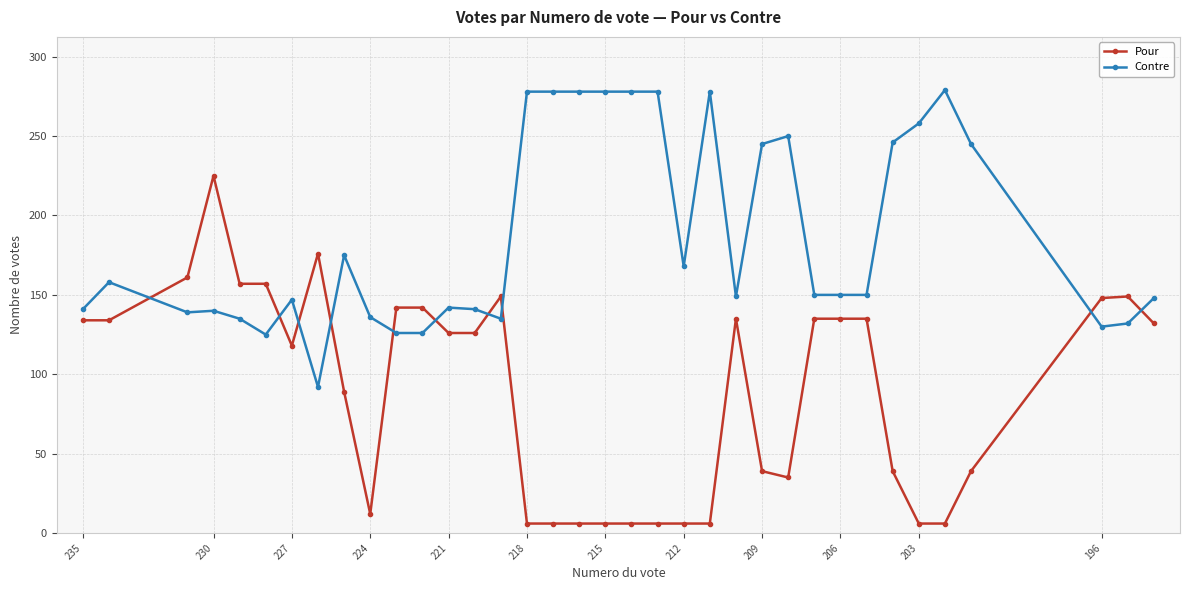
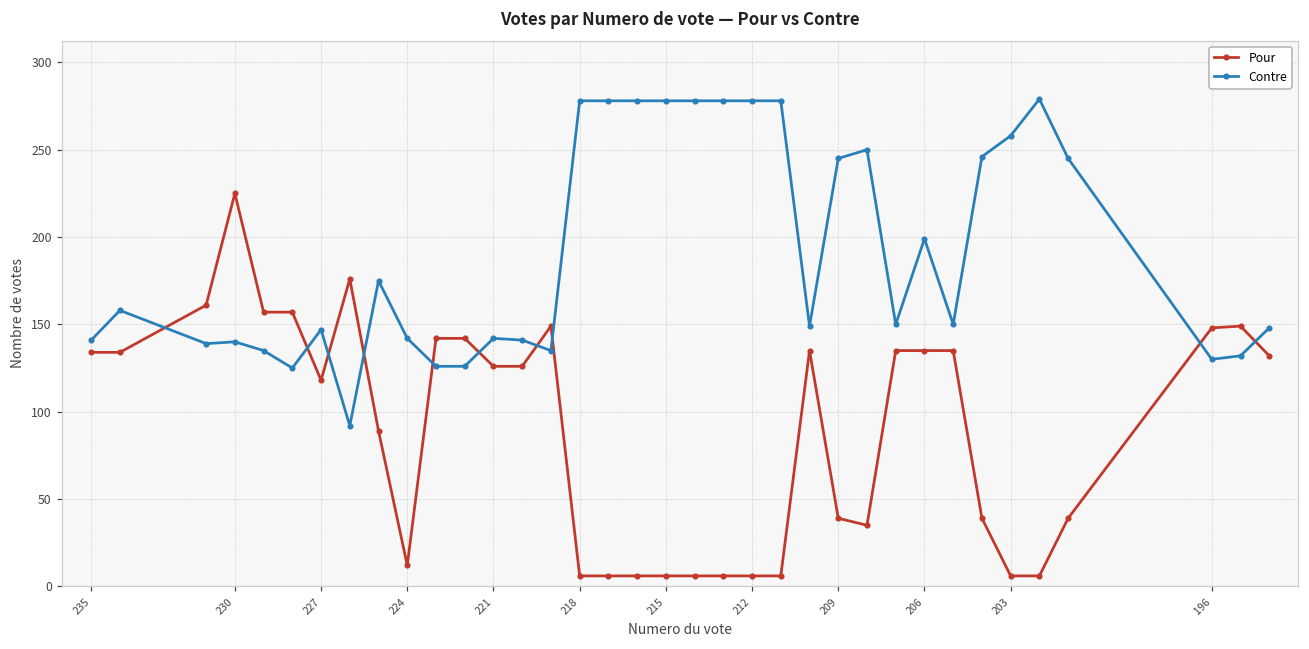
  {
    "Pour": {
      "235": 134,
      "230": 225,
      "227": 118,
      "224": 12,
      "221": 126,
      "218": 6,
      "215": 6,
      "212": 6,
      "209": 39,
      "206": 135,
      "203": 6,
      "196": 148
    },
    "Contre": {
      "235": 141,
      "230": 140,
      "227": 147,
-     "224": 136,
+     "224": 142,
      "221": 142,
      "218": 278,
      "215": 278,
-     "212": 168,
+     "212": 278,
      "209": 245,
-     "206": 150,
+     "206": 199,
      "203": 258,
      "196": 130
    }
  }
